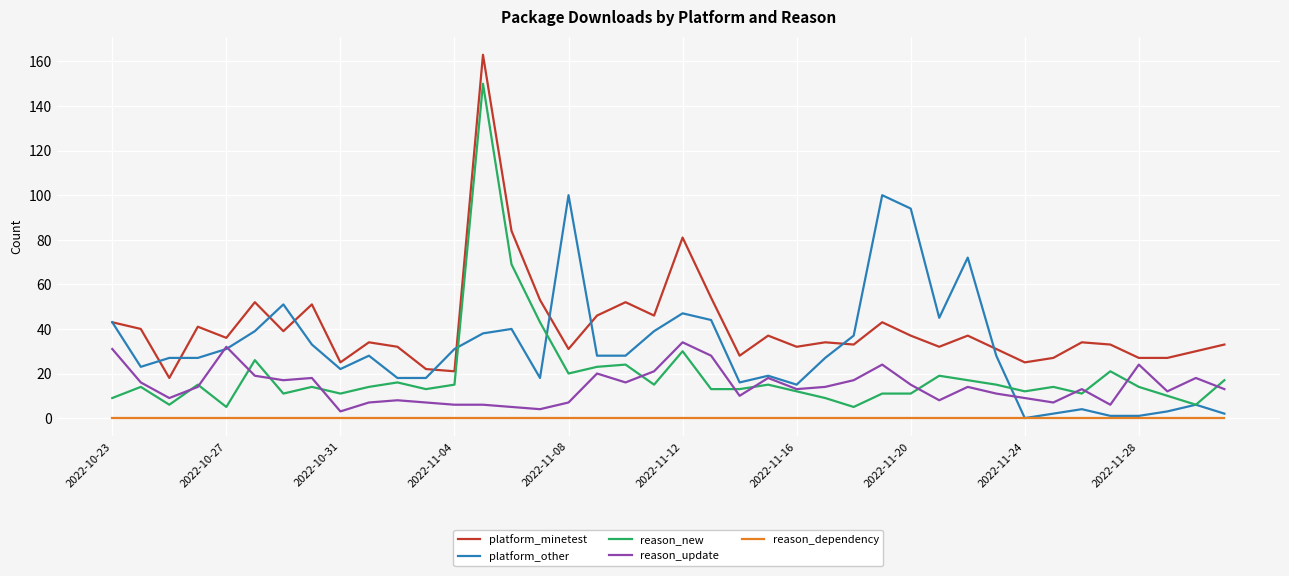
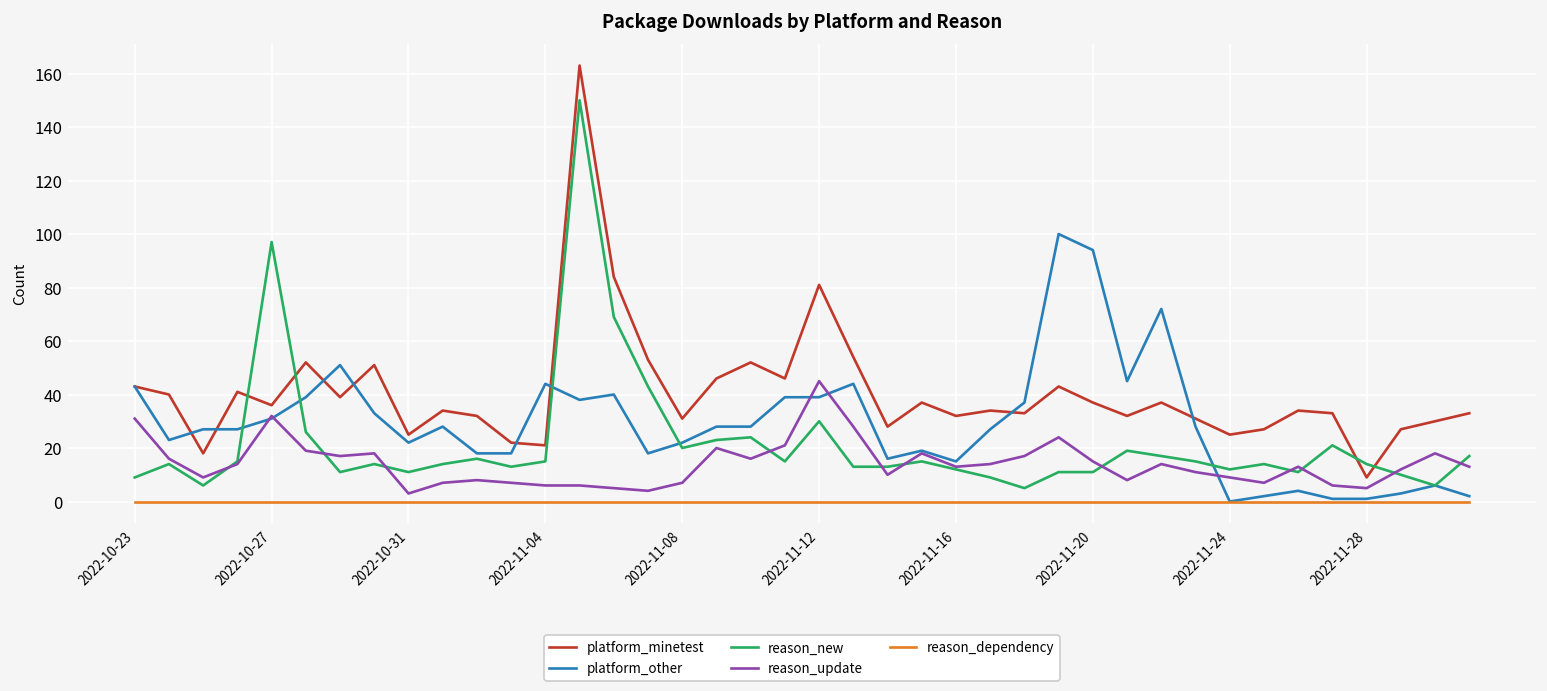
  {
    "platform_minetest": {
      "2022-10-27": 36,
      "2022-10-31": 25,
      "2022-11-04": 21,
      "2022-11-08": 31,
      "2022-11-12": 81,
      "2022-11-16": 32,
      "2022-11-20": 37,
      "2022-11-24": 25,
-     "2022-11-28": 27
+     "2022-11-28": 9
    },
    "platform_other": {
      "2022-10-31": 22,
-     "2022-11-04": 31,
-     "2022-11-08": 100,
-     "2022-11-12": 47,
+     "2022-11-04": 44,
+     "2022-11-08": 22,
+     "2022-11-12": 39,
      "2022-11-16": 15,
      "2022-11-20": 94
    },
    "reason_new": {
      "2022-10-23": 9,
-     "2022-10-27": 5,
+     "2022-10-27": 97,
      "2022-10-31": 11,
      "2022-11-04": 15,
      "2022-11-08": 20,
      "2022-11-12": 30,
      "2022-11-20": 11,
      "2022-11-24": 12,
      "2022-11-28": 14
    },
    "reason_update": {
      "2022-10-23": 31,
      "2022-10-31": 3,
      "2022-11-04": 6,
      "2022-11-08": 7,
-     "2022-11-12": 34,
+     "2022-11-12": 45,
      "2022-11-20": 15,
      "2022-11-24": 9,
-     "2022-11-28": 24
+     "2022-11-28": 5
    },
    "reason_dependency": {
      "2022-10-23": 0,
      "2022-10-27": 0,
      "2022-10-31": 0,
      "2022-11-04": 0,
      "2022-11-08": 0,
      "2022-11-12": 0,
      "2022-11-16": 0,
      "2022-11-20": 0
    }
  }
